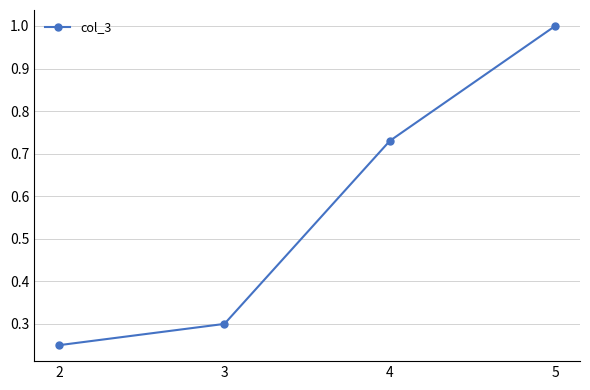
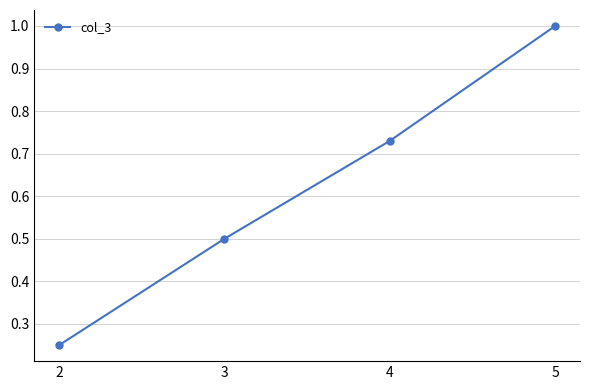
  {
    "2": 0.25,
-   "3": 0.3,
+   "3": 0.5,
    "4": 0.73,
    "5": 1.0
  }
